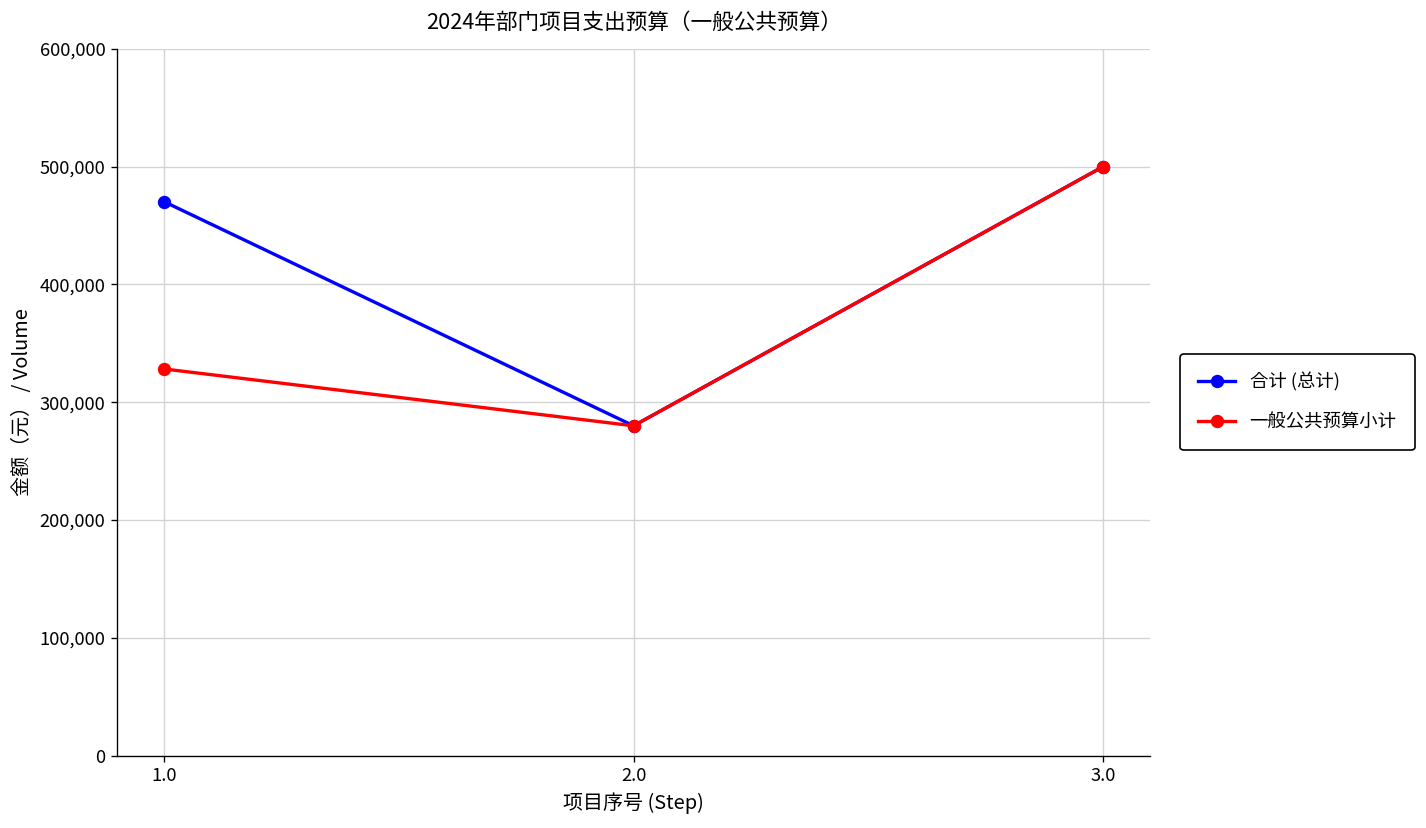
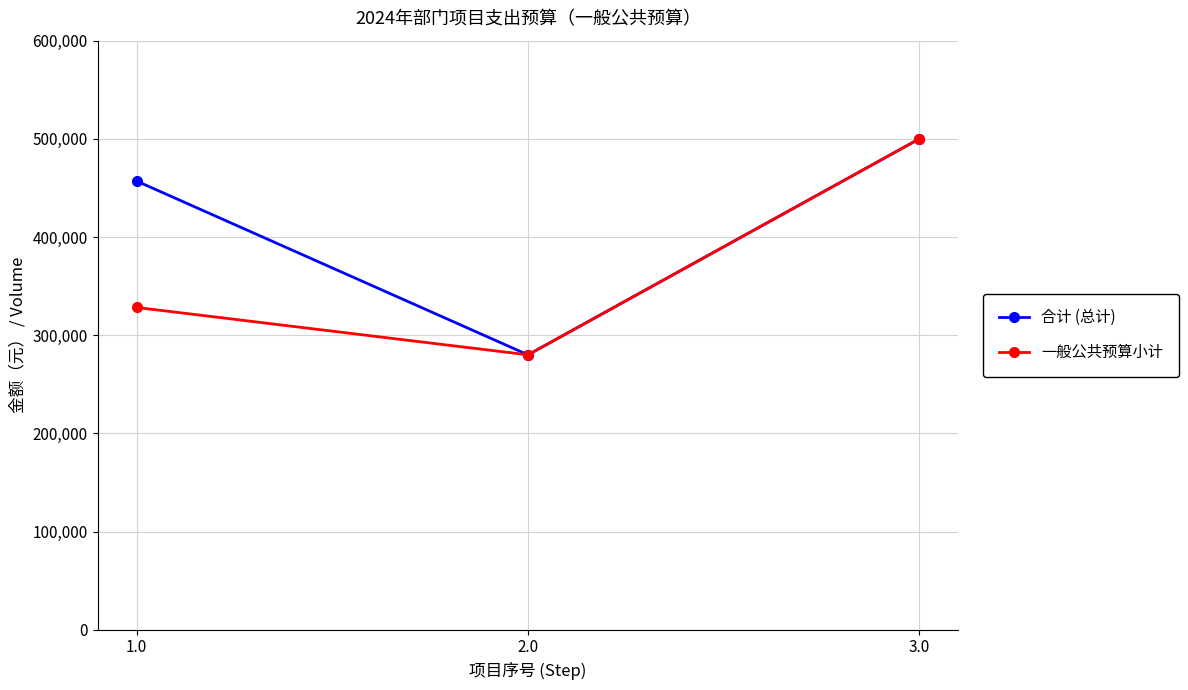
  {
    "合计 (总计)": {
-     "1.0": "470,000"
+     "1.0": "460,000"
    },
    "一般公共预算小计": {
      "1.0": "330,000"
    }
  }
